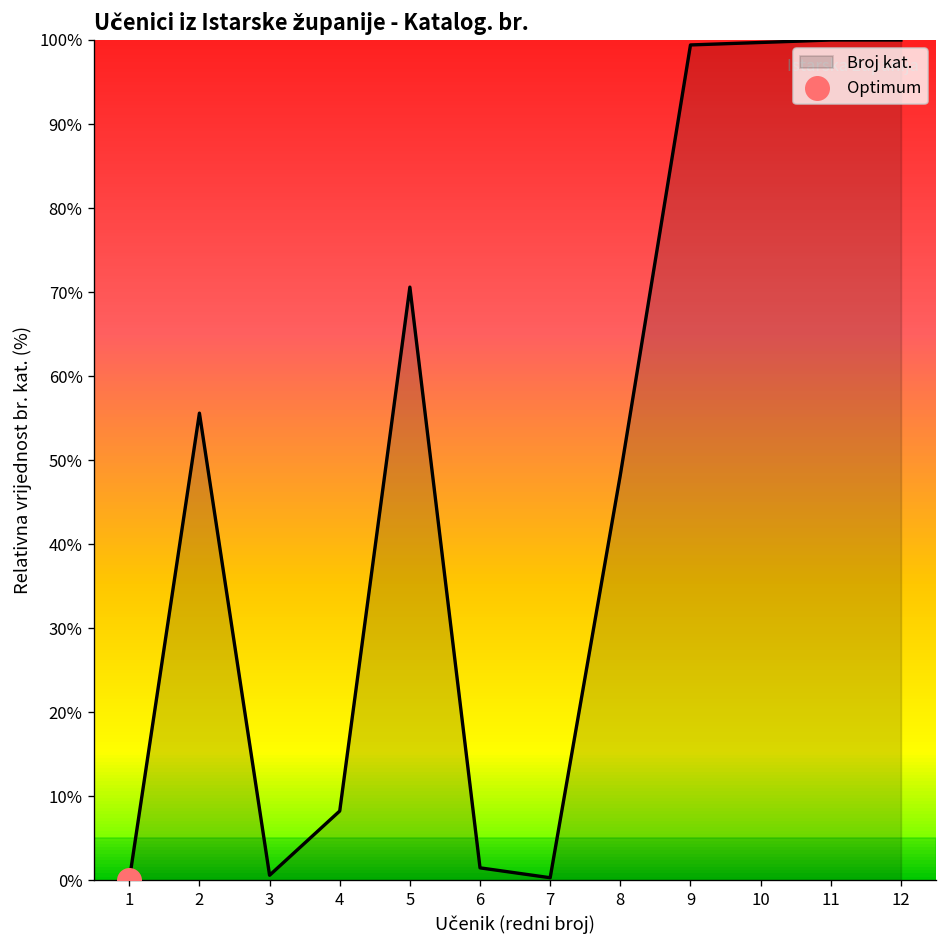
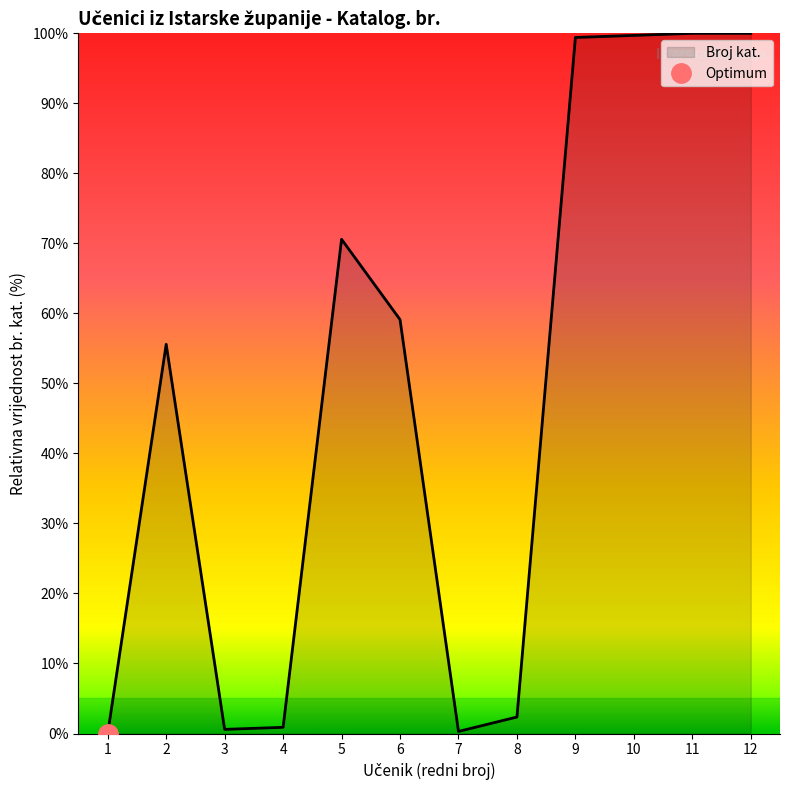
  {
    "Broj kat.": {
      "2": "56%",
      "3": "1%",
-     "4": "8%",
+     "4": "1%",
      "5": "71%",
-     "6": "1%",
+     "6": "59%",
      "7": "0%",
-     "8": "48%",
+     "8": "2%",
      "9": "99%",
      "10": "100%",
      "11": "100%",
      "12": "100%"
    }
  }
